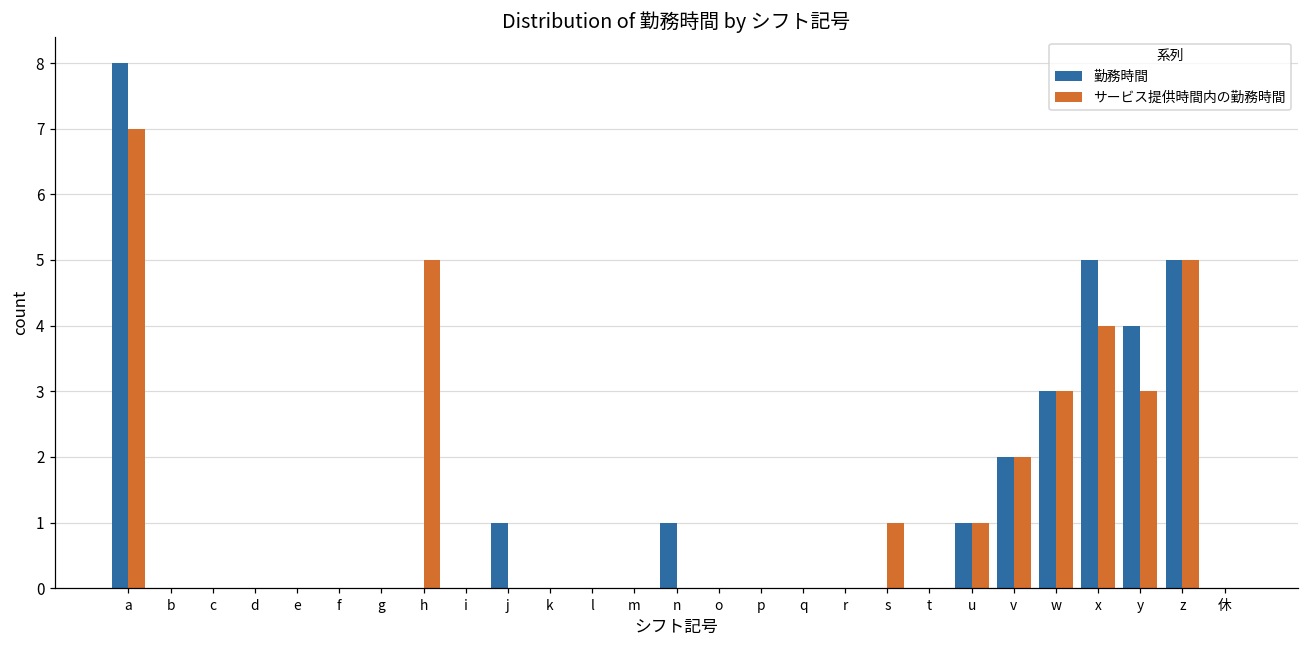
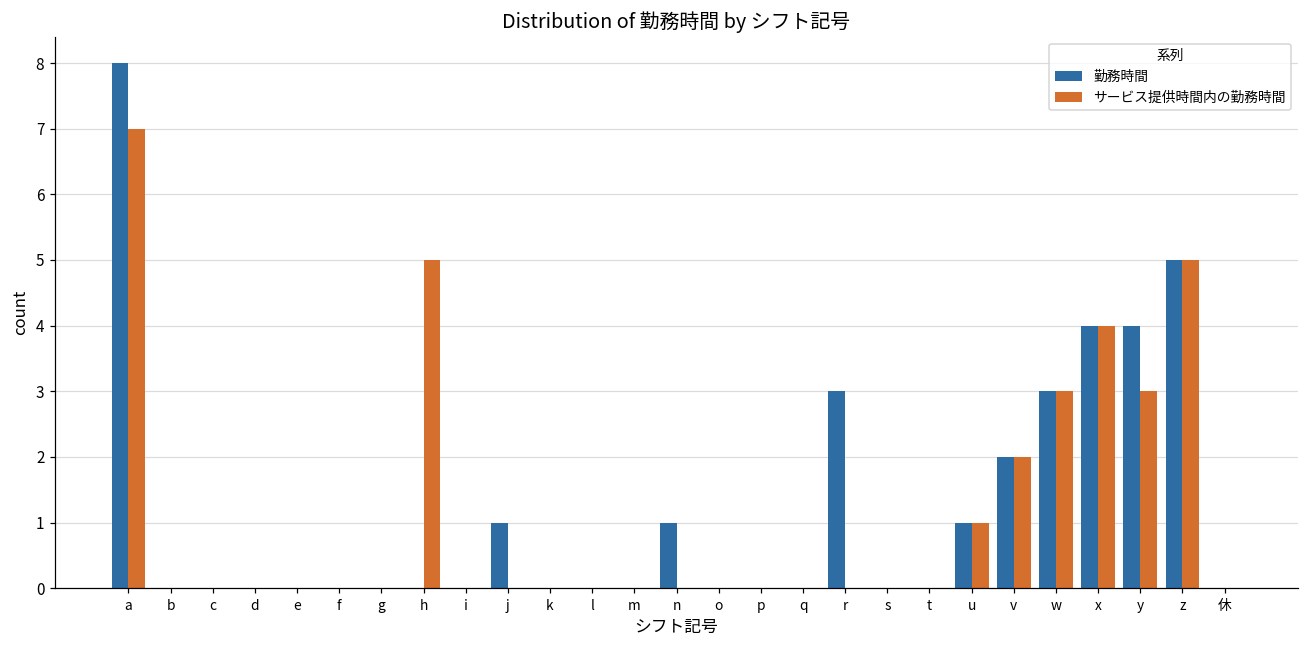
  {
    "勤務時間": {
      "a": 8,
      "b": 0,
      "c": 0,
      "d": 0,
      "e": 0,
      "f": 0,
      "g": 0,
      "h": 0,
      "i": 0,
      "j": 1,
      "k": 0,
      "l": 0,
      "m": 0,
      "n": 1,
      "o": 0,
      "p": 0,
      "q": 0,
-     "r": 0,
+     "r": 3,
      "s": 0,
      "t": 0,
      "u": 1,
      "v": 2,
      "w": 3,
-     "x": 5,
+     "x": 4,
      "y": 4,
      "z": 5,
      "休": 0
    },
    "サービス提供時間内の勤務時間": {
      "a": 7,
      "b": 0,
      "c": 0,
      "d": 0,
      "e": 0,
      "f": 0,
      "g": 0,
      "h": 5,
      "i": 0,
      "j": 0,
      "k": 0,
      "l": 0,
      "m": 0,
      "n": 0,
      "o": 0,
      "p": 0,
      "q": 0,
      "r": 0,
-     "s": 1,
+     "s": 0,
      "t": 0,
      "u": 1,
      "v": 2,
      "w": 3,
      "x": 4,
      "y": 3,
      "z": 5,
      "休": 0
    }
  }
